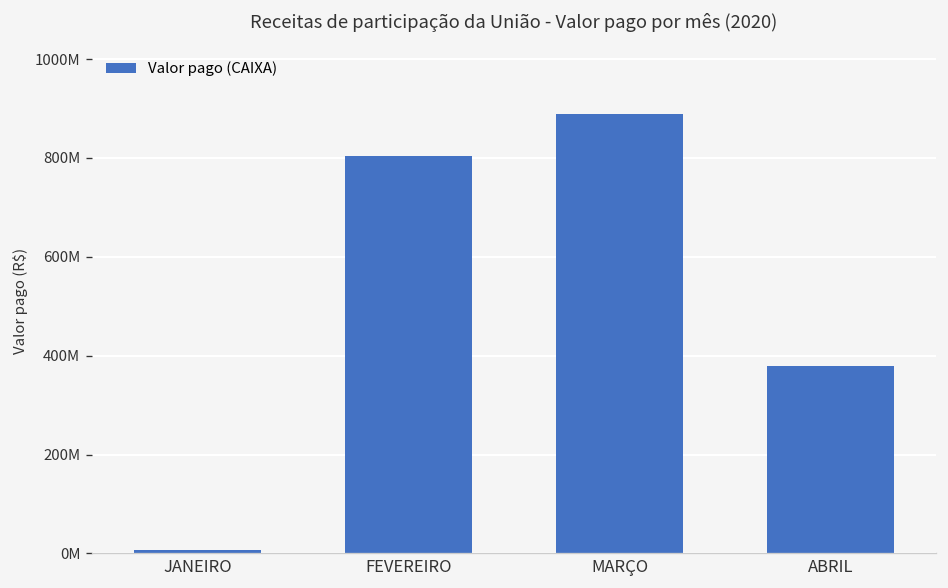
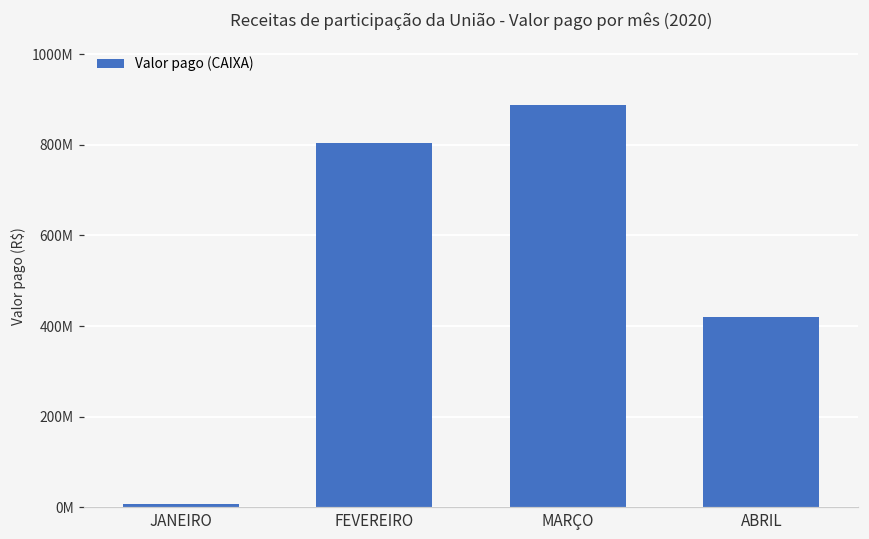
  {
    "JANEIRO": 10000000,
    "FEVEREIRO": 800000000,
    "MARÇO": 890000000,
-   "ABRIL": 380000000
+   "ABRIL": 420000000
  }
